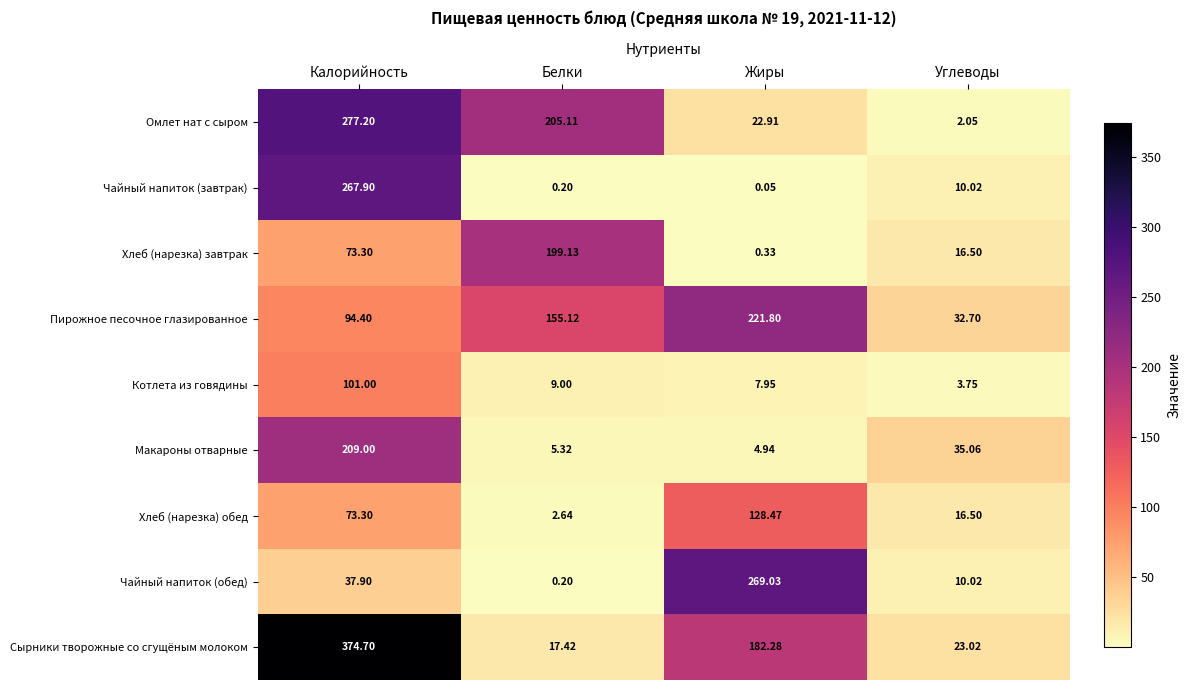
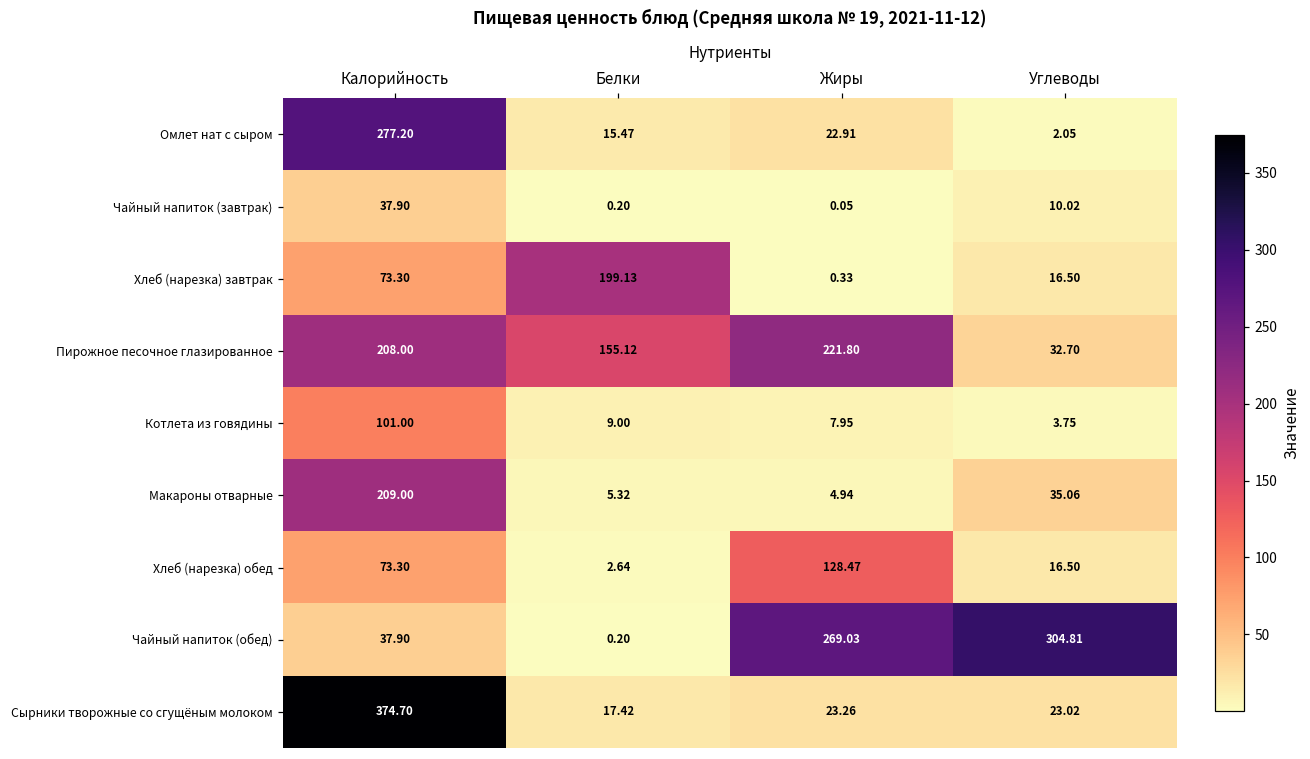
  {
    "Омлет нат с сыром": {
      "Калорийность": 277.20,
-     "Белки": 205.11,
+     "Белки": 15.47,
      "Жиры": 22.91,
      "Углеводы": 2.05
    },
    "Чайный напиток (завтрак)": {
-     "Калорийность": 267.90,
+     "Калорийность": 37.90,
      "Белки": 0.20,
      "Жиры": 0.05,
      "Углеводы": 10.02
    },
    "Хлеб (нарезка) завтрак": {
      "Калорийность": 73.30,
      "Белки": 199.13,
      "Жиры": 0.33,
      "Углеводы": 16.50
    },
    "Пирожное песочное глазированное": {
-     "Калорийность": 94.40,
+     "Калорийность": 208.00,
      "Белки": 155.12,
      "Жиры": 221.80,
      "Углеводы": 32.70
    },
    "Котлета из говядины": {
      "Калорийность": 101.00,
      "Белки": 9.00,
      "Жиры": 7.95,
      "Углеводы": 3.75
    },
    "Макароны отварные": {
      "Калорийность": 209.00,
      "Белки": 5.32,
      "Жиры": 4.94,
      "Углеводы": 35.06
    },
    "Хлеб (нарезка) обед": {
      "Калорийность": 73.30,
      "Белки": 2.64,
      "Жиры": 128.47,
      "Углеводы": 16.50
    },
    "Чайный напиток (обед)": {
      "Калорийность": 37.90,
      "Белки": 0.20,
      "Жиры": 269.03,
-     "Углеводы": 10.02
+     "Углеводы": 304.81
    },
    "Сырники творожные со сгущёным молоком": {
      "Калорийность": 374.70,
      "Белки": 17.42,
-     "Жиры": 182.28,
+     "Жиры": 23.26,
      "Углеводы": 23.02
    }
  }
